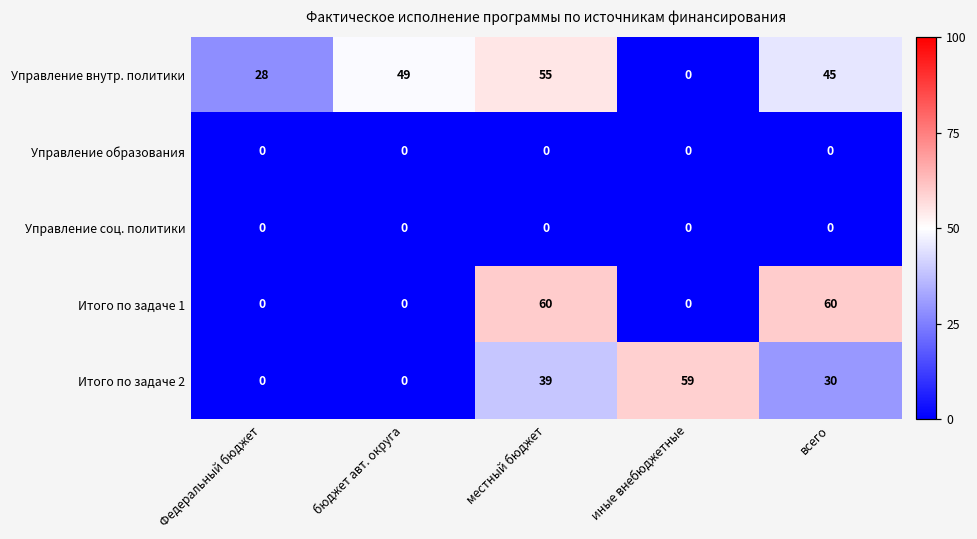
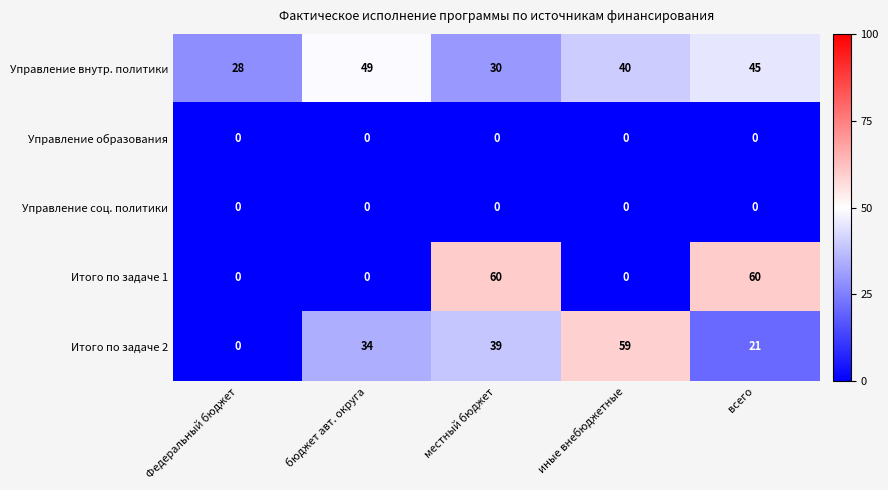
  {
    "Управление внутр. политики": {
      "Федеральный бюджет": 28,
      "бюджет авт. округа": 49,
-     "местный бюджет": 55,
-     "иные внебюджетные": 0,
+     "местный бюджет": 30,
+     "иные внебюджетные": 40,
      "всего": 45
    },
    "Управление образования": {
      "Федеральный бюджет": 0,
      "бюджет авт. округа": 0,
      "местный бюджет": 0,
      "иные внебюджетные": 0,
      "всего": 0
    },
    "Управление соц. политики": {
      "Федеральный бюджет": 0,
      "бюджет авт. округа": 0,
      "местный бюджет": 0,
      "иные внебюджетные": 0,
      "всего": 0
    },
    "Итого по задаче 1": {
      "Федеральный бюджет": 0,
      "бюджет авт. округа": 0,
      "местный бюджет": 60,
      "иные внебюджетные": 0,
      "всего": 60
    },
    "Итого по задаче 2": {
      "Федеральный бюджет": 0,
-     "бюджет авт. округа": 0,
+     "бюджет авт. округа": 34,
      "местный бюджет": 39,
      "иные внебюджетные": 59,
-     "всего": 30
+     "всего": 21
    }
  }
